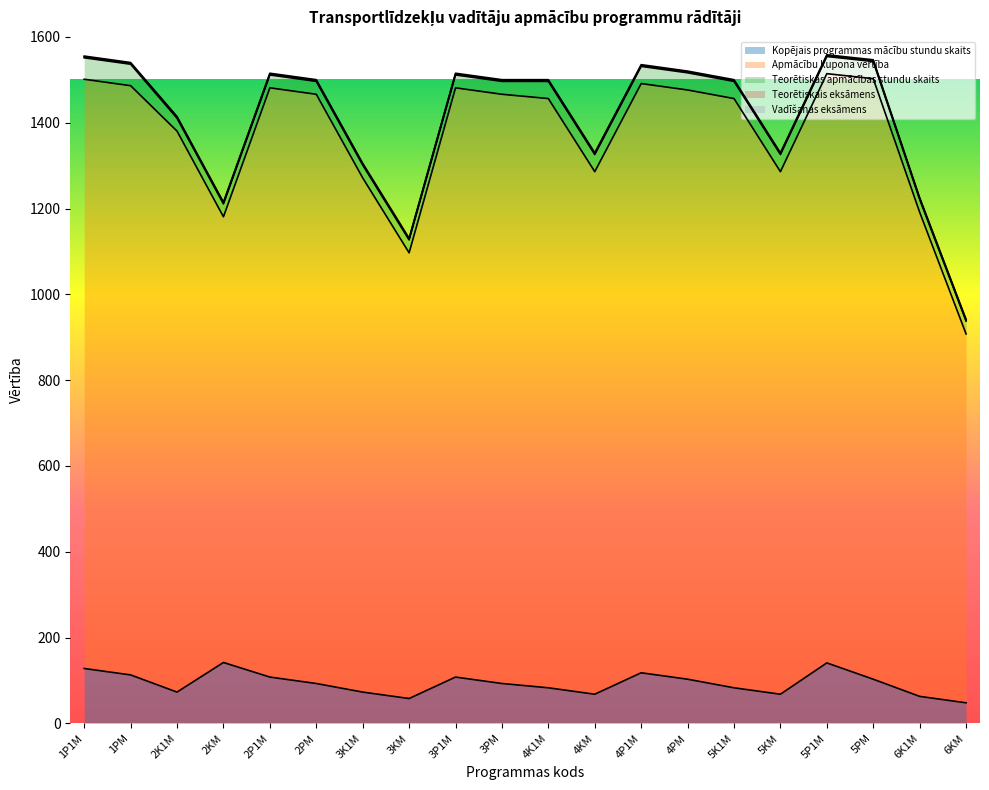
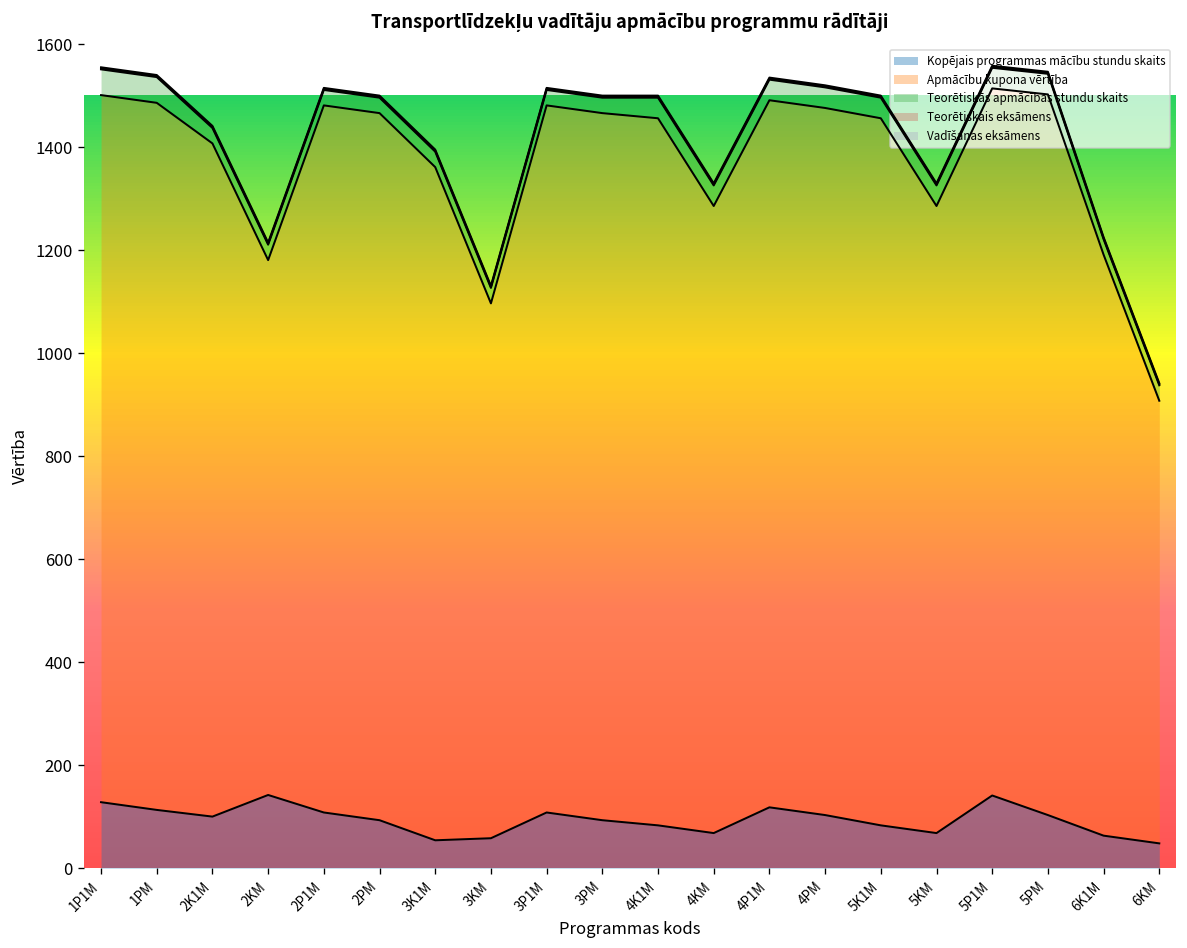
  {
    "Kopējais programmas mācību stundu skaits": {
      "1P1M": 130,
      "1PM": 110,
-     "2K1M": 70,
+     "2K1M": 100,
      "2KM": 140,
      "2P1M": 110,
      "2PM": 90,
-     "3K1M": 70,
+     "3K1M": 50,
      "3KM": 60,
      "3P1M": 110,
      "3PM": 90,
      "4K1M": 80,
      "4KM": 70,
      "4P1M": 120,
      "4PM": 100,
      "5K1M": 80,
      "5KM": 70,
      "5P1M": 140,
      "5PM": 100,
      "6K1M": 60,
      "6KM": 50
    },
    "Apmācību kupona vērtība": {
      "1P1M": 1370,
      "1PM": 1370,
      "2K1M": 1310,
      "2KM": 1040,
      "2P1M": 1370,
      "2PM": 1370,
-     "3K1M": 1200,
+     "3K1M": 1310,
      "3KM": 1040,
      "3P1M": 1370,
      "3PM": 1370,
      "4K1M": 1370,
      "4KM": 1220,
      "4P1M": 1370,
      "4PM": 1370,
      "5K1M": 1370,
      "5KM": 1220,
      "6K1M": 1130,
      "6KM": 860
    }
  }
